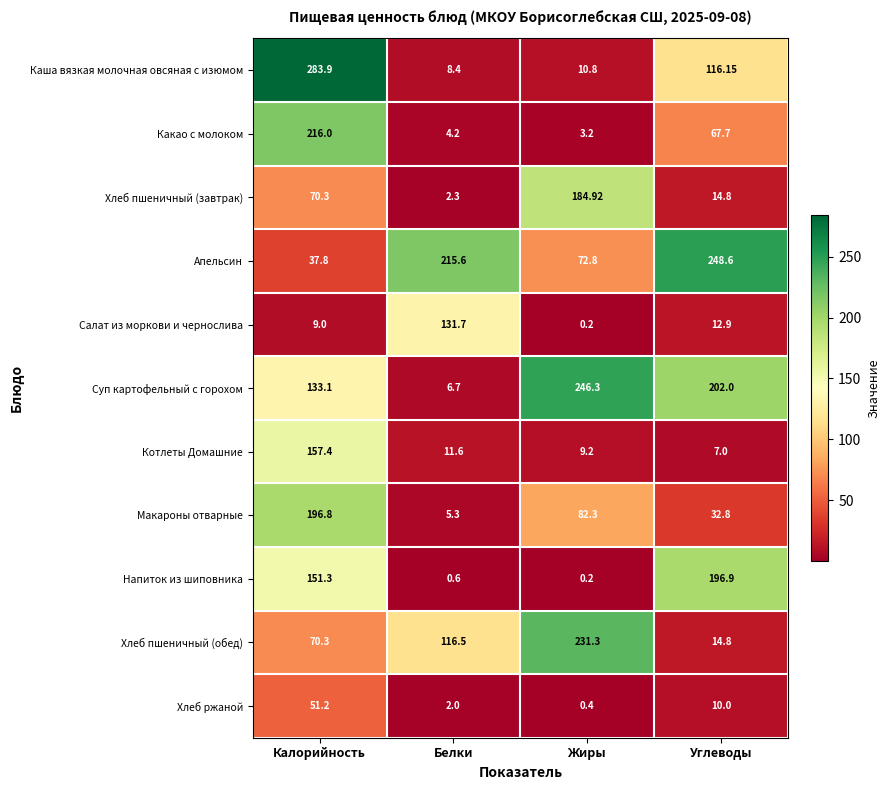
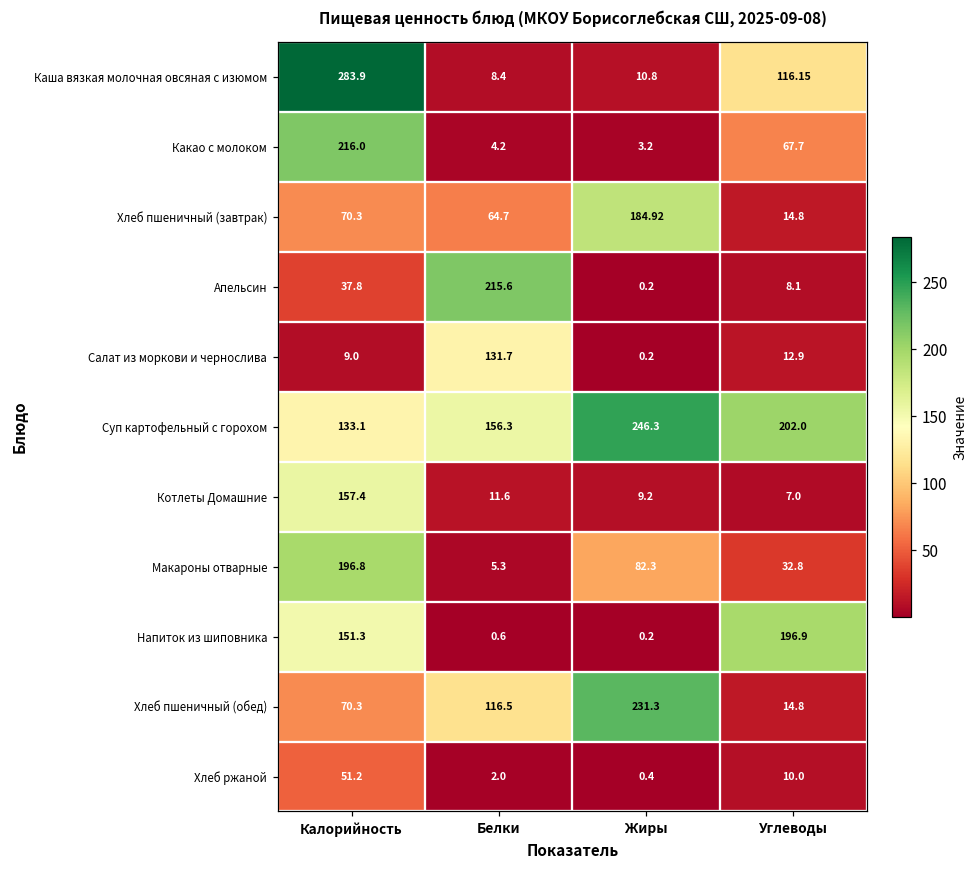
  {
    "Каша вязкая молочная овсяная с изюмом": {
      "Калорийность": 283.9,
      "Белки": 8.4,
      "Жиры": 10.8,
      "Углеводы": 116.15
    },
    "Какао с молоком": {
      "Калорийность": 216.0,
      "Белки": 4.2,
      "Жиры": 3.2,
      "Углеводы": 67.7
    },
    "Хлеб пшеничный (завтрак)": {
      "Калорийность": 70.3,
-     "Белки": 2.3,
+     "Белки": 64.7,
      "Жиры": 184.92,
      "Углеводы": 14.8
    },
    "Апельсин": {
      "Калорийность": 37.8,
      "Белки": 215.6,
-     "Жиры": 72.8,
-     "Углеводы": 248.6
+     "Жиры": 0.2,
+     "Углеводы": 8.1
    },
    "Салат из моркови и чернослива": {
      "Калорийность": 9.0,
      "Белки": 131.7,
      "Жиры": 0.2,
      "Углеводы": 12.9
    },
    "Суп картофельный с горохом": {
      "Калорийность": 133.1,
-     "Белки": 6.7,
+     "Белки": 156.3,
      "Жиры": 246.3,
      "Углеводы": 202.0
    },
    "Котлеты Домашние": {
      "Калорийность": 157.4,
      "Белки": 11.6,
      "Жиры": 9.2,
      "Углеводы": 7.0
    },
    "Макароны отварные": {
      "Калорийность": 196.8,
      "Белки": 5.3,
      "Жиры": 82.3,
      "Углеводы": 32.8
    },
    "Напиток из шиповника": {
      "Калорийность": 151.3,
      "Белки": 0.6,
      "Жиры": 0.2,
      "Углеводы": 196.9
    },
    "Хлеб пшеничный (обед)": {
      "Калорийность": 70.3,
      "Белки": 116.5,
      "Жиры": 231.3,
      "Углеводы": 14.8
    },
    "Хлеб ржаной": {
      "Калорийность": 51.2,
      "Белки": 2.0,
      "Жиры": 0.4,
      "Углеводы": 10.0
    }
  }
